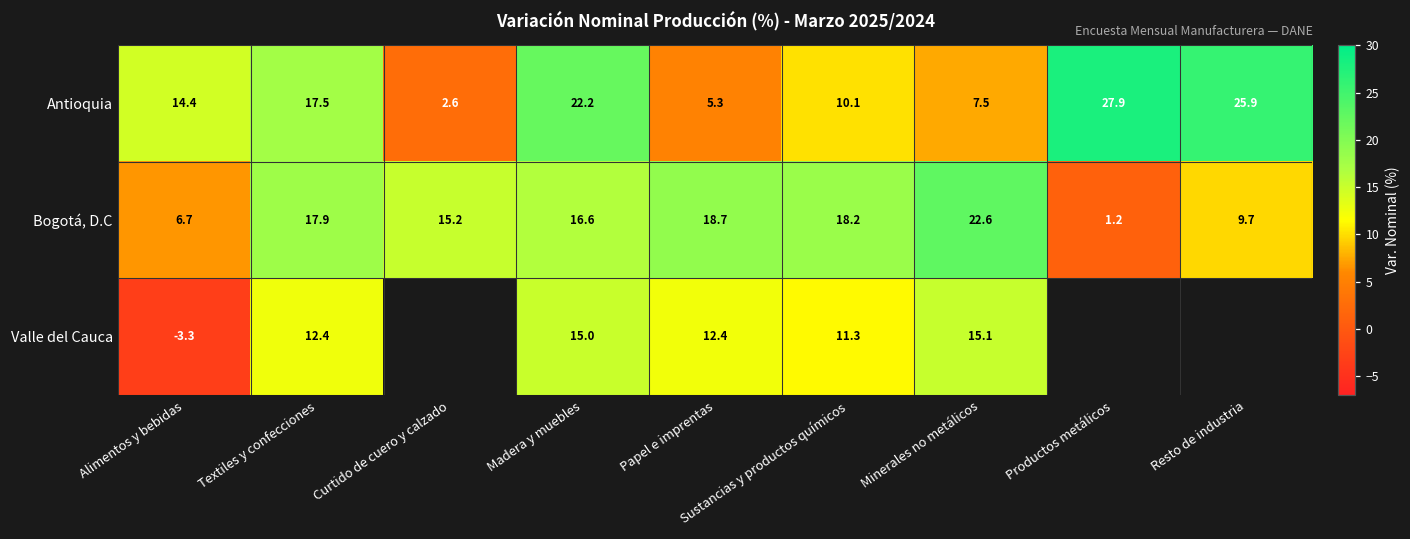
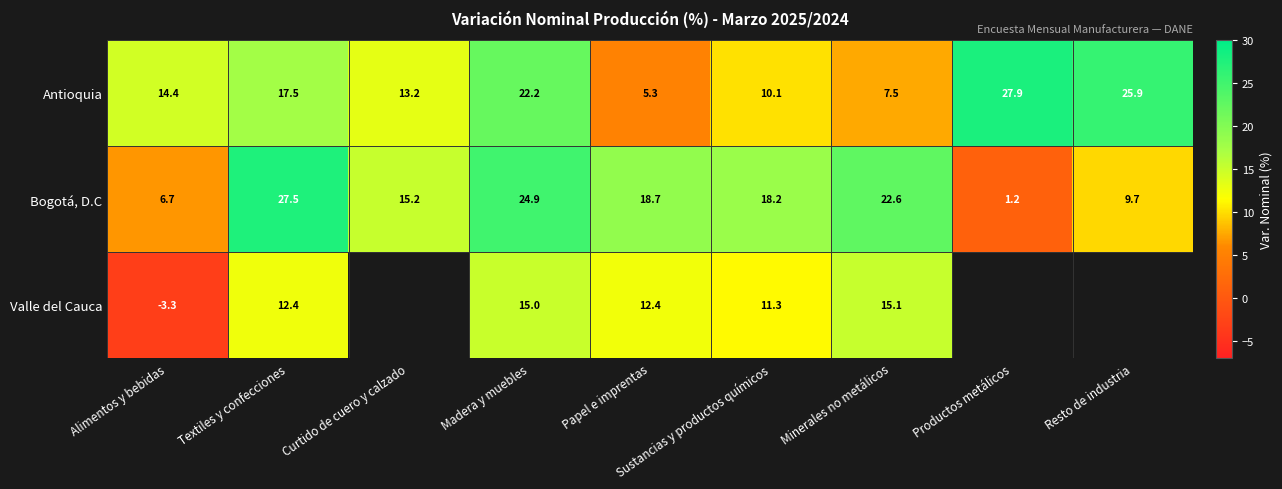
  {
    "Antioquia": {
      "Alimentos y bebidas": 14.4,
      "Textiles y confecciones": 17.5,
-     "Curtido de cuero y calzado": 2.6,
+     "Curtido de cuero y calzado": 13.2,
      "Madera y muebles": 22.2,
      "Papel e imprentas": 5.3,
      "Sustancias y productos químicos": 10.1,
      "Minerales no metálicos": 7.5,
      "Productos metálicos": 27.9,
      "Resto de industria": 25.9
    },
    "Bogotá, D.C": {
      "Alimentos y bebidas": 6.7,
-     "Textiles y confecciones": 17.9,
+     "Textiles y confecciones": 27.5,
      "Curtido de cuero y calzado": 15.2,
-     "Madera y muebles": 16.6,
+     "Madera y muebles": 24.9,
      "Papel e imprentas": 18.7,
      "Sustancias y productos químicos": 18.2,
      "Minerales no metálicos": 22.6,
      "Productos metálicos": 1.2,
      "Resto de industria": 9.7
    },
    "Valle del Cauca": {
      "Alimentos y bebidas": -3.3,
      "Textiles y confecciones": 12.4,
      "Madera y muebles": 15.0,
      "Papel e imprentas": 12.4,
      "Sustancias y productos químicos": 11.3,
      "Minerales no metálicos": 15.1
    }
  }
